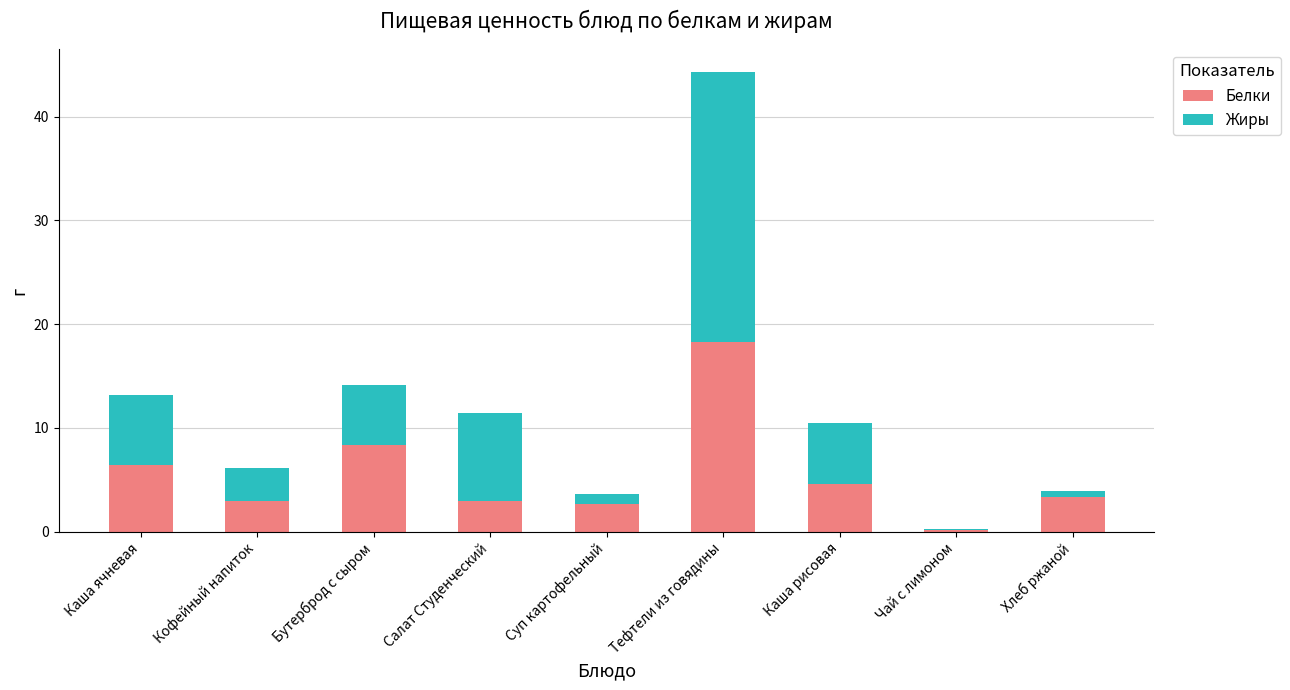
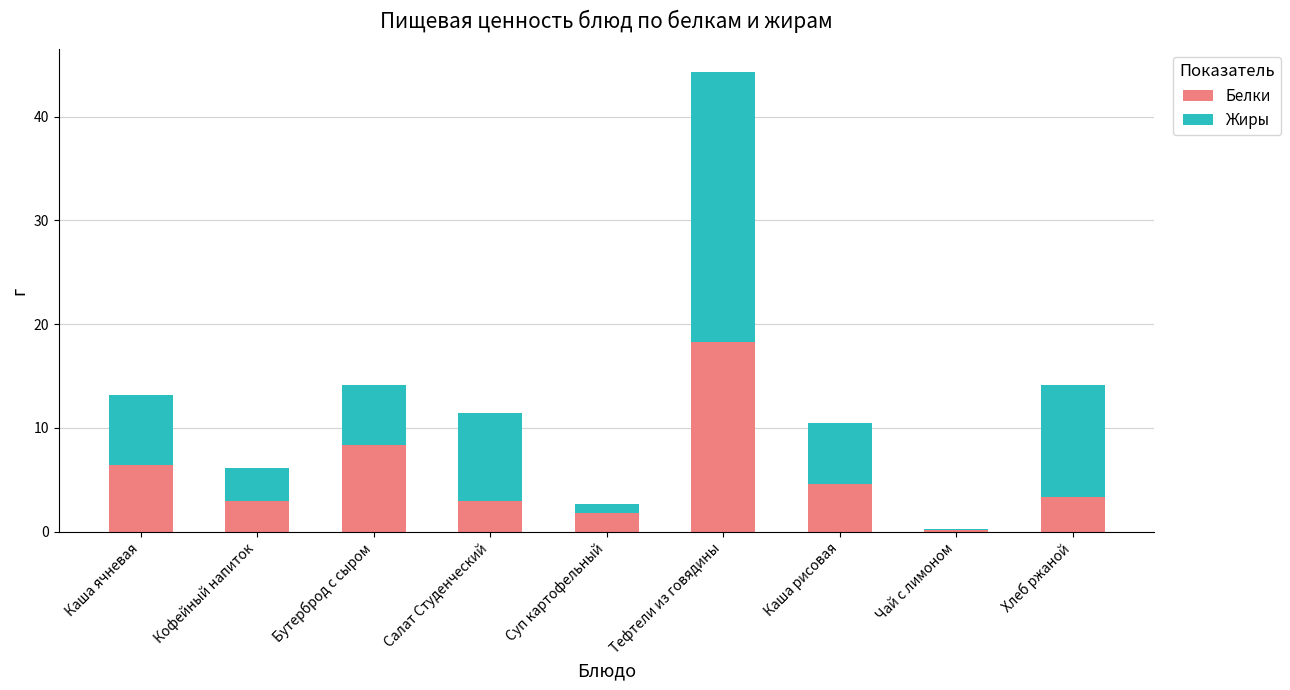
  {
    "Белки": {
      "Каша ячневая": 6.4,
      "Кофейный напиток": 3.0,
      "Бутерброд с сыром": 8.4,
      "Салат Студенческий": 3.0,
-     "Суп картофельный": 2.7,
+     "Суп картофельный": 1.8,
      "Тефтели из говядины": 18.3,
      "Каша рисовая": 4.6,
      "Хлеб ржаной": 3.3
    },
    "Жиры": {
      "Каша ячневая": 6.8,
      "Кофейный напиток": 3.1,
      "Бутерброд с сыром": 5.7,
      "Салат Студенческий": 8.4,
      "Суп картофельный": 0.9,
      "Тефтели из говядины": 26.0,
      "Каша рисовая": 5.9,
-     "Хлеб ржаной": 0.6
+     "Хлеб ржаной": 10.8
    }
  }
